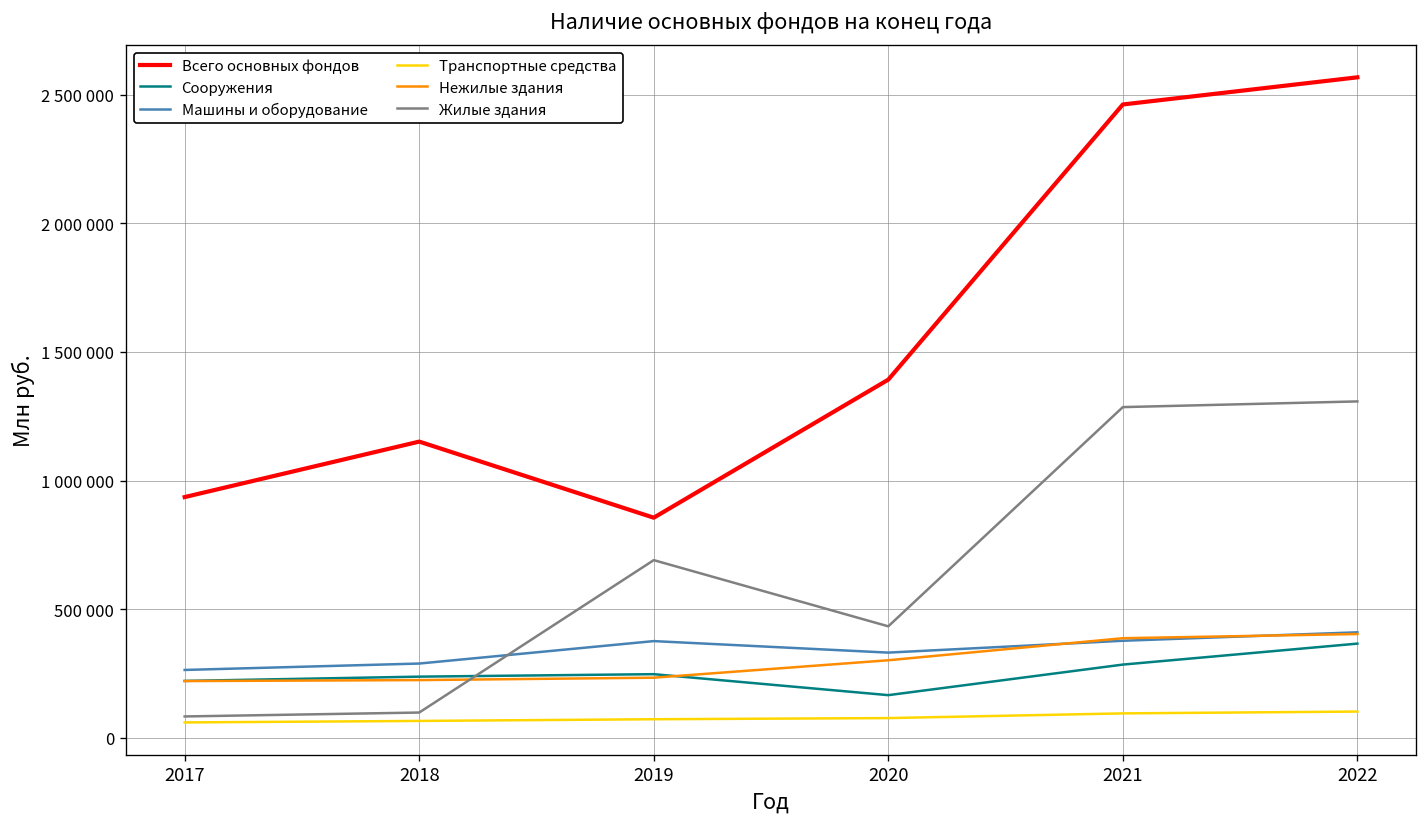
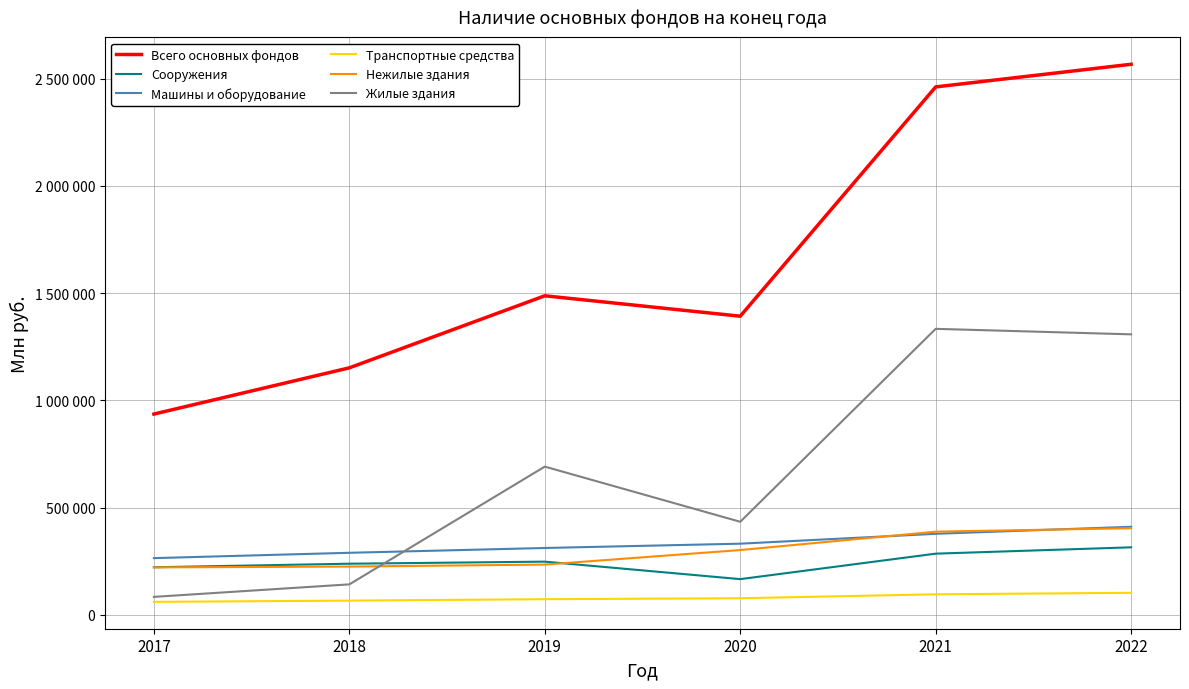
  {
    "Всего основных фондов": {
      "2017": 940000,
      "2018": 1150000,
-     "2019": 860000,
+     "2019": 1490000,
      "2020": 1390000,
      "2021": 2460000,
      "2022": 2570000
    },
    "Сооружения": {
      "2018": 240000,
      "2019": 250000,
      "2020": 170000,
      "2021": 290000,
-     "2022": 370000
+     "2022": 310000
    },
    "Машины и оборудование": {
      "2017": 260000,
      "2018": 290000,
-     "2019": 380000,
+     "2019": 310000,
      "2020": 330000
    },
    "Транспортные средства": {
      "2017": 60000,
      "2018": 70000,
      "2019": 70000,
      "2020": 80000,
      "2021": 100000,
      "2022": 100000
    },
    "Нежилые здания": {
      "2018": 220000,
      "2019": 230000,
      "2020": 300000
    },
    "Жилые здания": {
      "2017": 80000,
-     "2018": 100000,
+     "2018": 140000,
      "2019": 690000,
      "2020": 430000,
-     "2021": 1290000,
+     "2021": 1330000,
      "2022": 1310000
    }
  }
